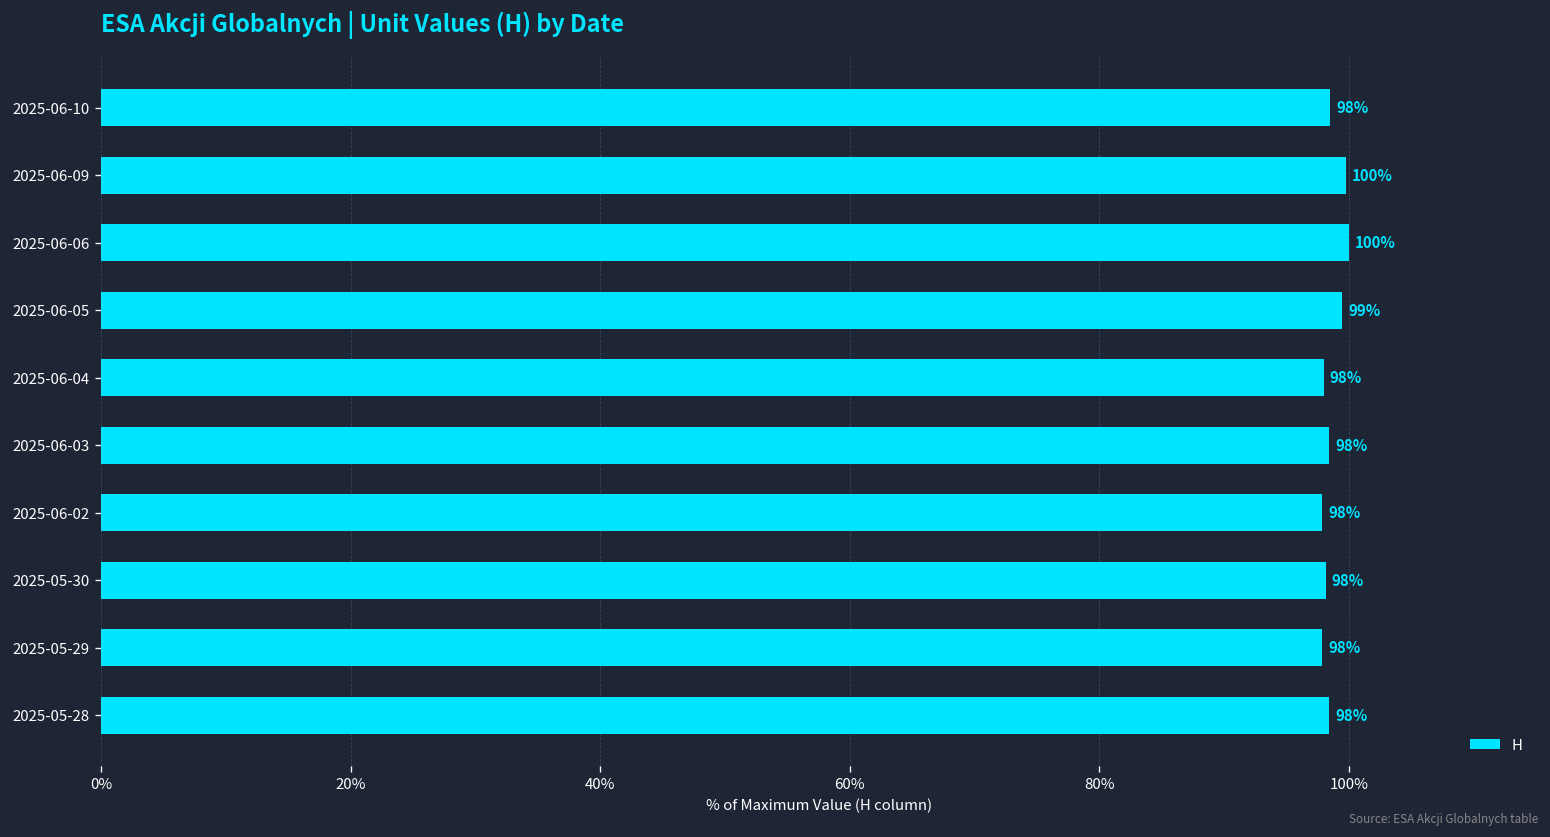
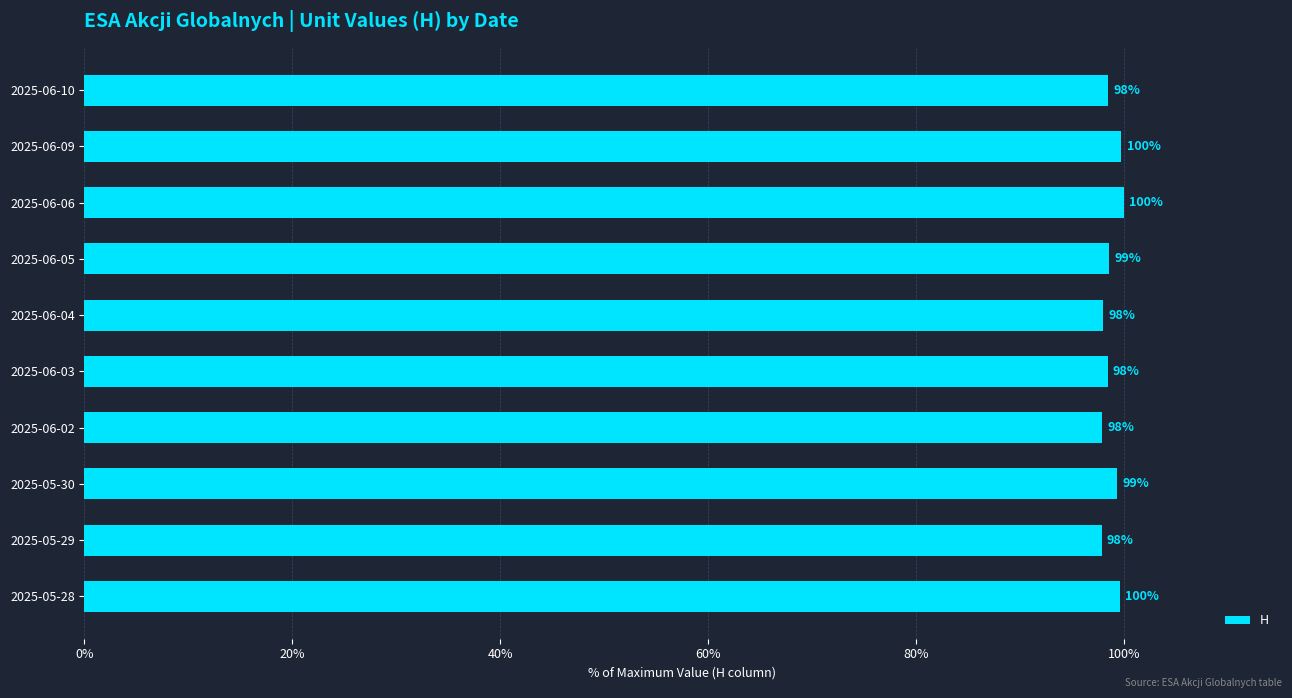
  {
    "2025-06-10": "98%",
    "2025-06-09": "100%",
    "2025-06-06": "100%",
-   "2025-06-05": "99.5%",
+   "2025-06-05": "98.6%",
    "2025-06-04": "98%",
    "2025-06-03": "98%",
    "2025-06-02": "98%",
-   "2025-05-30": "98%",
+   "2025-05-30": "99%",
    "2025-05-29": "98%",
-   "2025-05-28": "98%"
+   "2025-05-28": "100%"
  }
